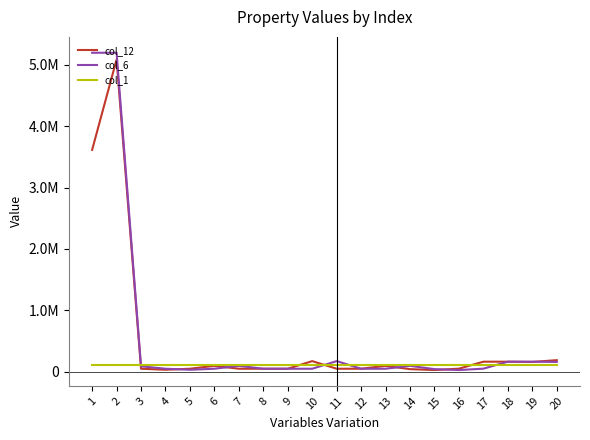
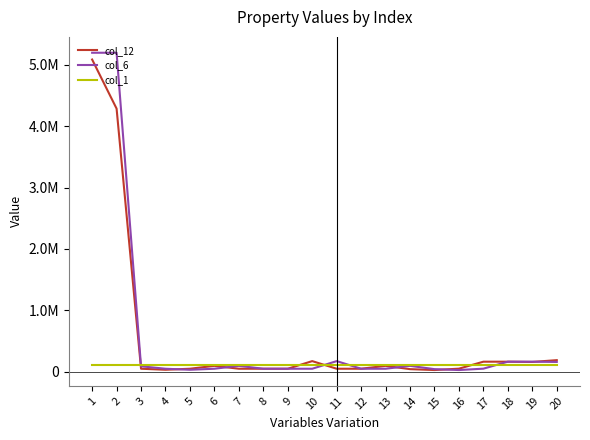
  {
    "col_12": {
-     "1": 3600000,
-     "2": 5100000,
+     "1": 5100000,
+     "2": 4300000,
      "7": 0,
      "10": 200000,
      "11": 0,
      "14": 0,
      "17": 200000
    },
    "col_6": {
      "1": 5200000,
      "2": 5200000,
      "6": 0,
      "10": 0,
      "11": 200000,
      "13": 0,
      "17": 0
    },
    "col_1": {
      "1": 100000,
      "2": 100000,
      "4": 100000,
      "5": 100000,
      "8": 100000,
      "9": 100000,
      "10": 100000,
      "11": 100000,
      "12": 100000,
      "15": 100000,
      "16": 100000,
      "17": 100000,
      "18": 100000,
      "19": 100000,
      "20": 100000
    }
  }
